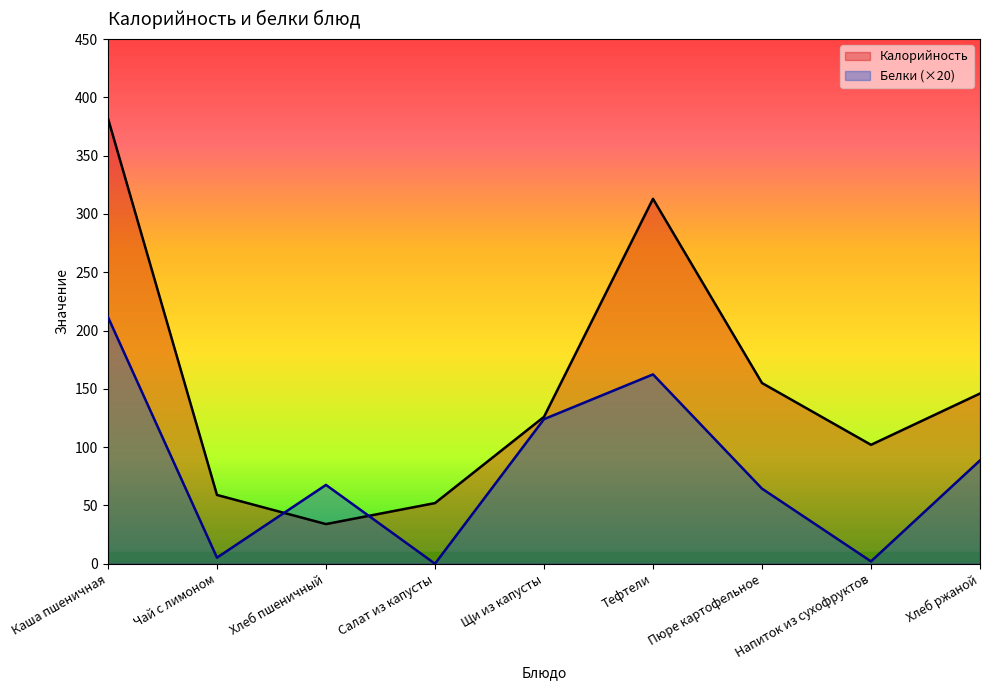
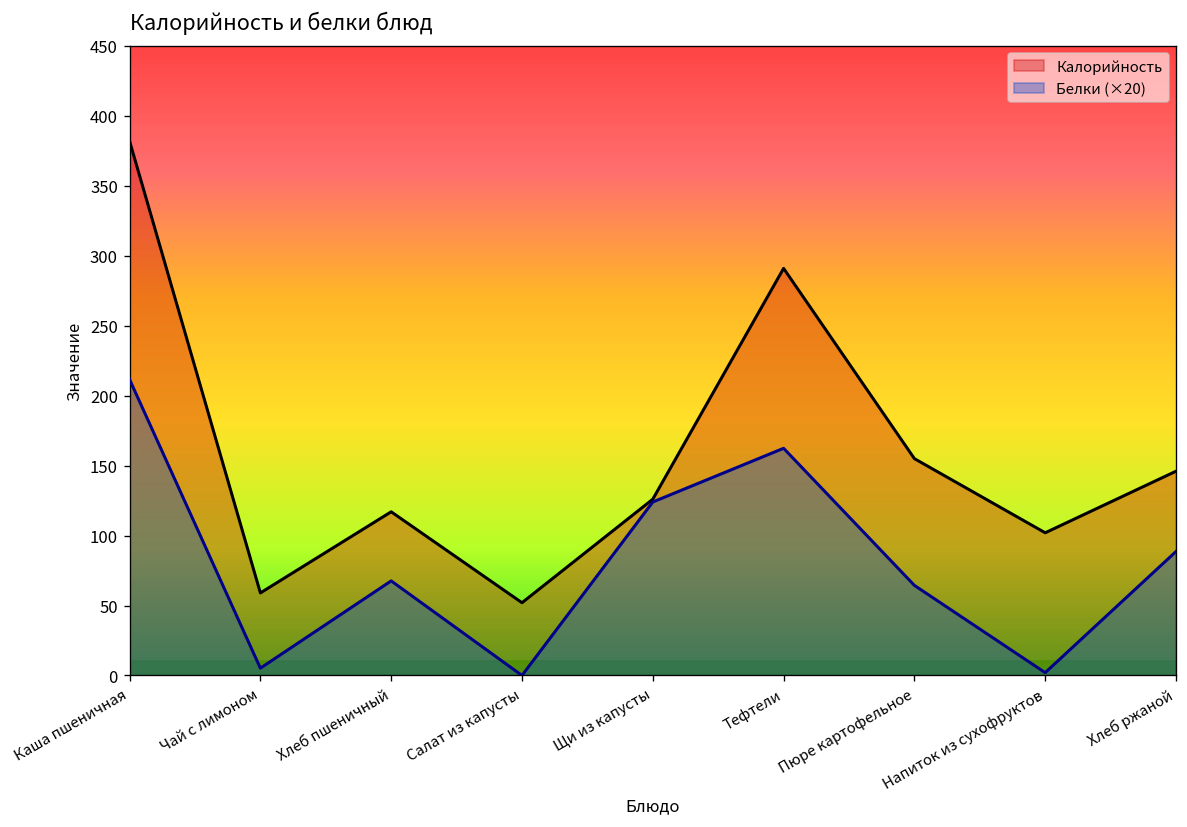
  {
    "Калорийность": {
      "Каша пшеничная": 382,
      "Чай с лимоном": 59,
-     "Хлеб пшеничный": 34,
+     "Хлеб пшеничный": 117,
      "Салат из капусты": 52,
-     "Тефтели": 313,
+     "Тефтели": 291,
      "Пюре картофельное": 155,
      "Напиток из сухофруктов": 102,
      "Хлеб ржаной": 146
    },
    "Белки (×20)": {
      "Каша пшеничная": 212,
      "Хлеб пшеничный": 68,
      "Тефтели": 162,
      "Пюре картофельное": 64,
      "Хлеб ржаной": 89
    }
  }
